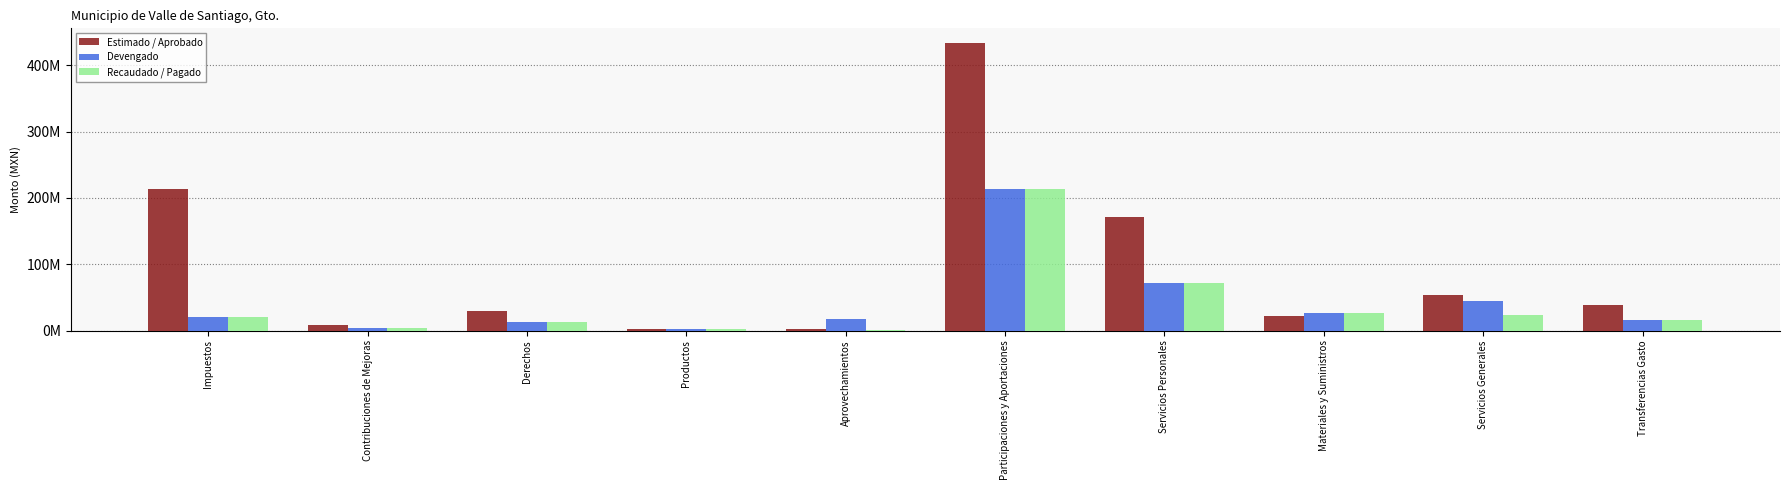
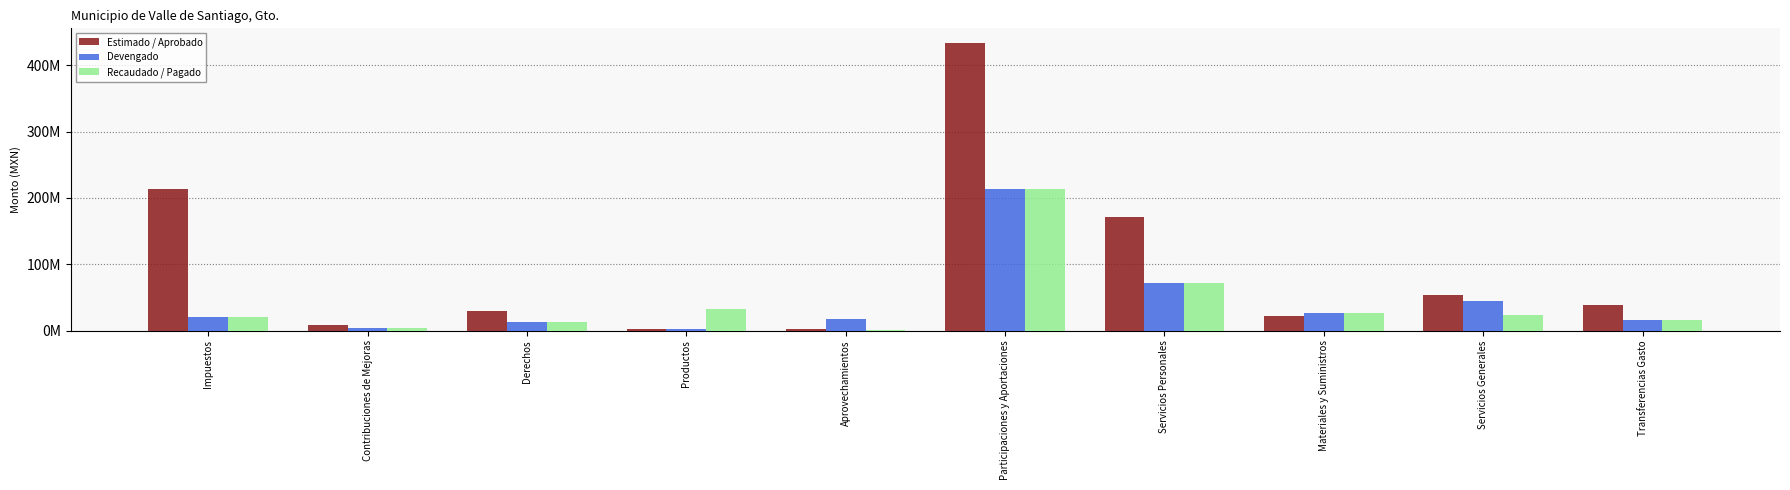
  {
    "Estimado / Aprobado": {
      "Impuestos": 210000000,
      "Contribuciones de Mejoras": 10000000,
      "Derechos": 30000000,
      "Participaciones y Aportaciones": 430000000,
      "Servicios Personales": 170000000,
      "Materiales y Suministros": 20000000,
      "Servicios Generales": 50000000,
      "Transferencias Gasto": 40000000
    },
    "Devengado": {
      "Impuestos": 20000000,
      "Derechos": 10000000,
      "Aprovechamientos": 20000000,
      "Participaciones y Aportaciones": 210000000,
      "Servicios Personales": 70000000,
      "Materiales y Suministros": 30000000,
      "Servicios Generales": 50000000,
      "Transferencias Gasto": 20000000
    },
    "Recaudado / Pagado": {
      "Impuestos": 20000000,
      "Derechos": 10000000,
-     "Productos": 0,
+     "Productos": 30000000,
      "Participaciones y Aportaciones": 210000000,
      "Servicios Personales": 70000000,
      "Materiales y Suministros": 30000000,
      "Servicios Generales": 20000000,
      "Transferencias Gasto": 20000000
    }
  }
